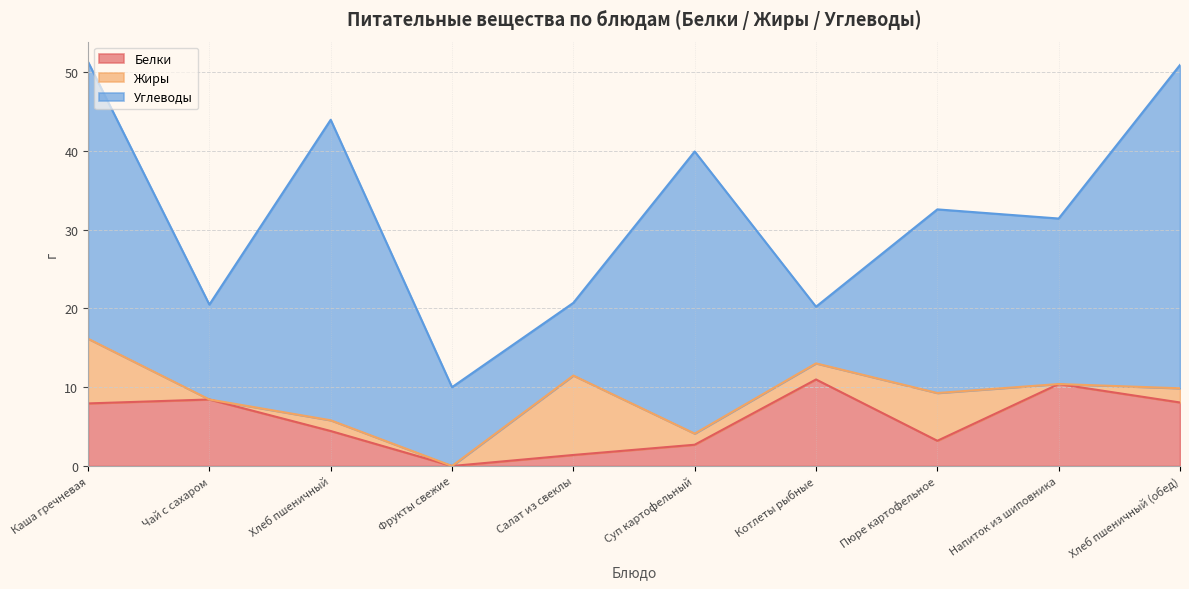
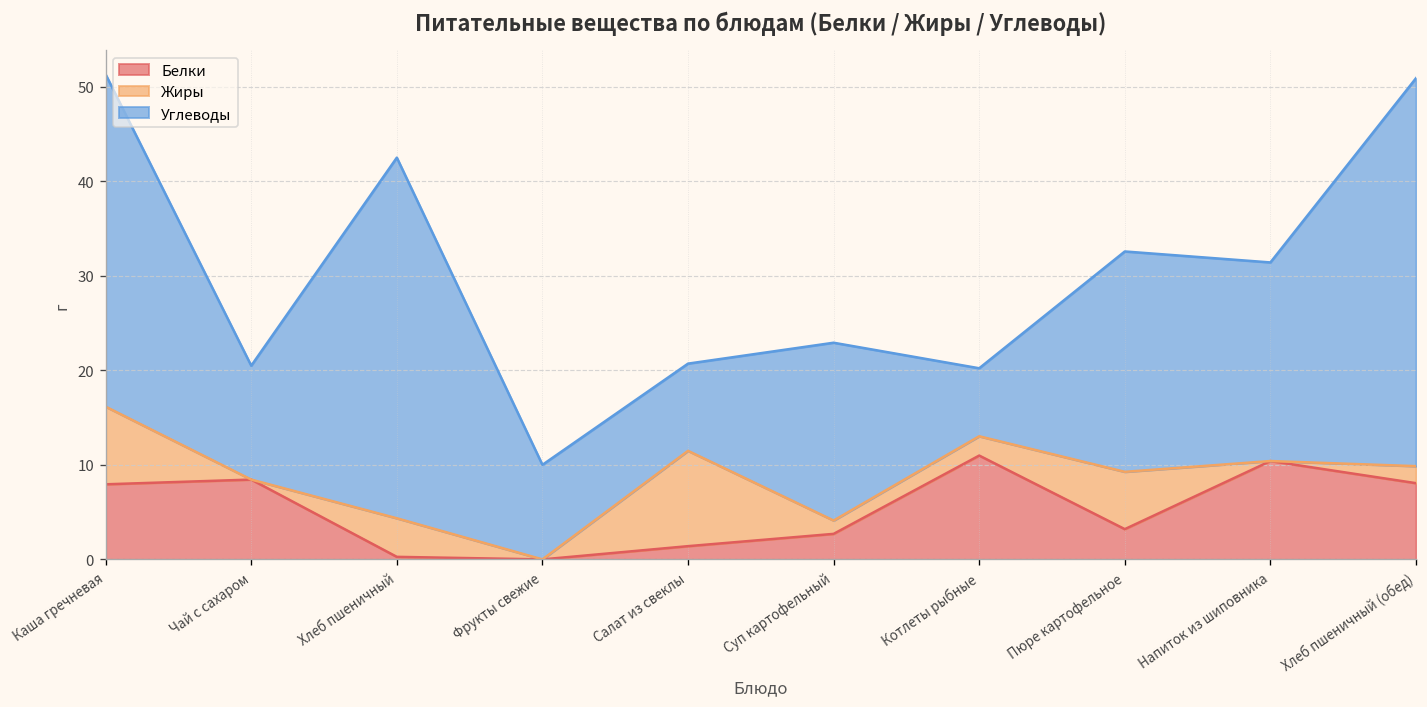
  {
    "Белки": {
      "Каша гречневая": 8,
-     "Хлеб пшеничный": 4,
+     "Хлеб пшеничный": 0,
      "Салат из свеклы": 1,
      "Суп картофельный": 3,
      "Котлеты рыбные": 11,
      "Пюре картофельное": 3,
      "Хлеб пшеничный (обед)": 8
    },
    "Жиры": {
      "Каша гречневая": 8,
-     "Хлеб пшеничный": 1,
+     "Хлеб пшеничный": 4,
      "Салат из свеклы": 10,
      "Суп картофельный": 1,
      "Котлеты рыбные": 2,
      "Пюре картофельное": 6,
      "Хлеб пшеничный (обед)": 2
    },
    "Углеводы": {
      "Каша гречневая": 35,
      "Чай с сахаром": 12,
      "Хлеб пшеничный": 38,
      "Фрукты свежие": 10,
      "Салат из свеклы": 9,
-     "Суп картофельный": 36,
+     "Суп картофельный": 19,
      "Котлеты рыбные": 7,
      "Пюре картофельное": 23,
      "Напиток из шиповника": 21,
      "Хлеб пшеничный (обед)": 41
    }
  }
